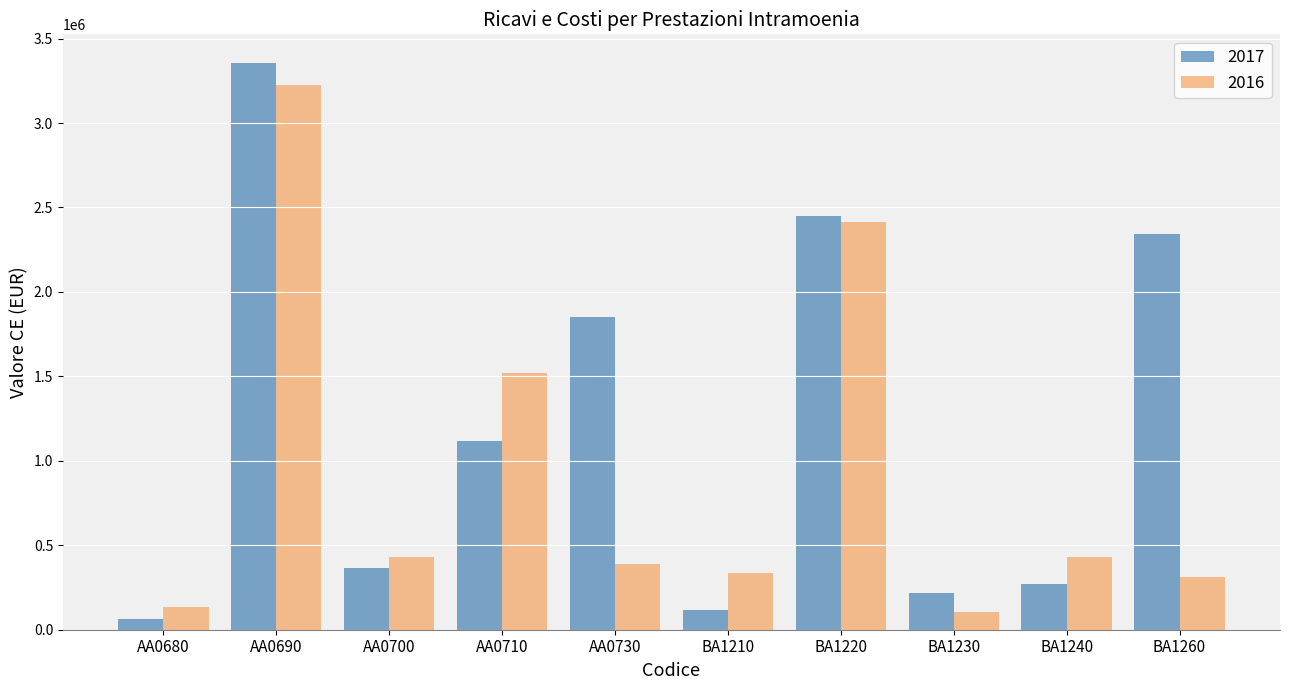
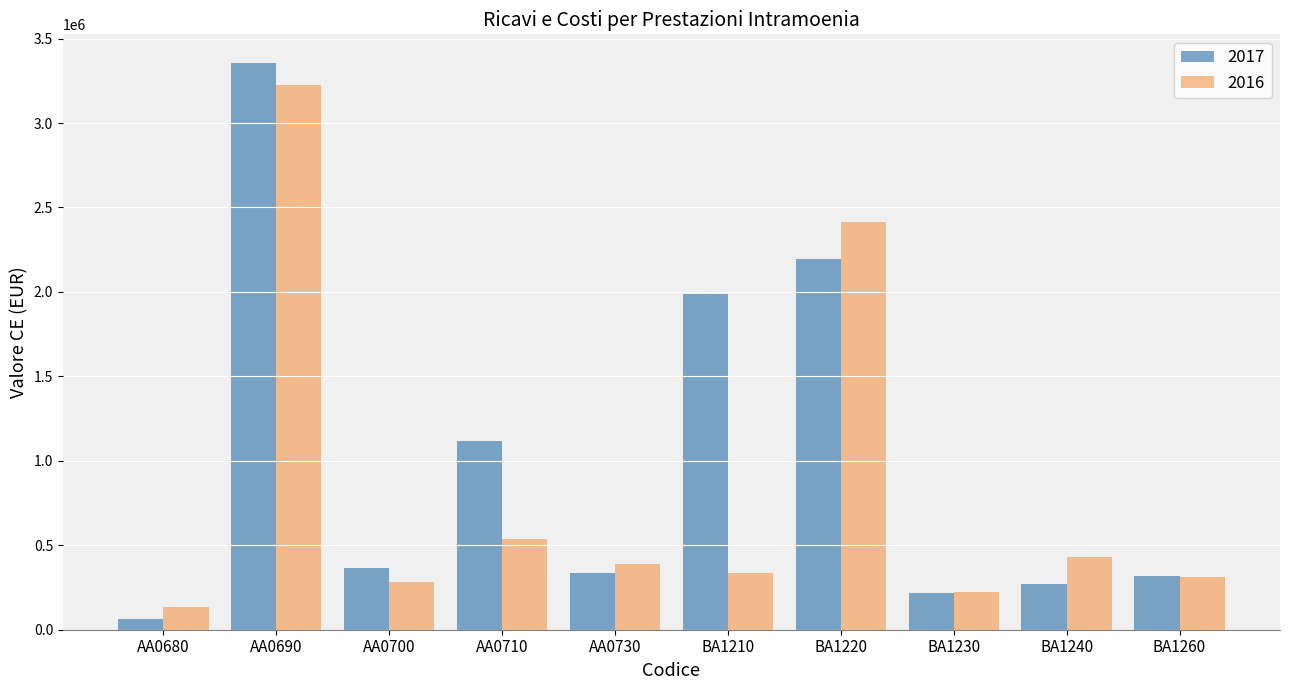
  {
    "2017": {
      "AA0680": 60000,
      "AA0690": 3360000,
      "AA0700": 360000,
      "AA0710": 1120000,
-     "AA0730": 1850000,
-     "BA1210": 120000,
-     "BA1220": 2450000,
+     "AA0730": 340000,
+     "BA1210": 1990000,
+     "BA1220": 2190000,
      "BA1230": 220000,
      "BA1240": 270000,
-     "BA1260": 2340000
+     "BA1260": 320000
    },
    "2016": {
      "AA0680": 130000,
      "AA0690": 3230000,
-     "AA0700": 430000,
-     "AA0710": 1520000,
+     "AA0700": 280000,
+     "AA0710": 540000,
      "AA0730": 390000,
      "BA1210": 340000,
      "BA1220": 2410000,
-     "BA1230": 110000,
+     "BA1230": 220000,
      "BA1240": 430000,
      "BA1260": 310000
    }
  }
